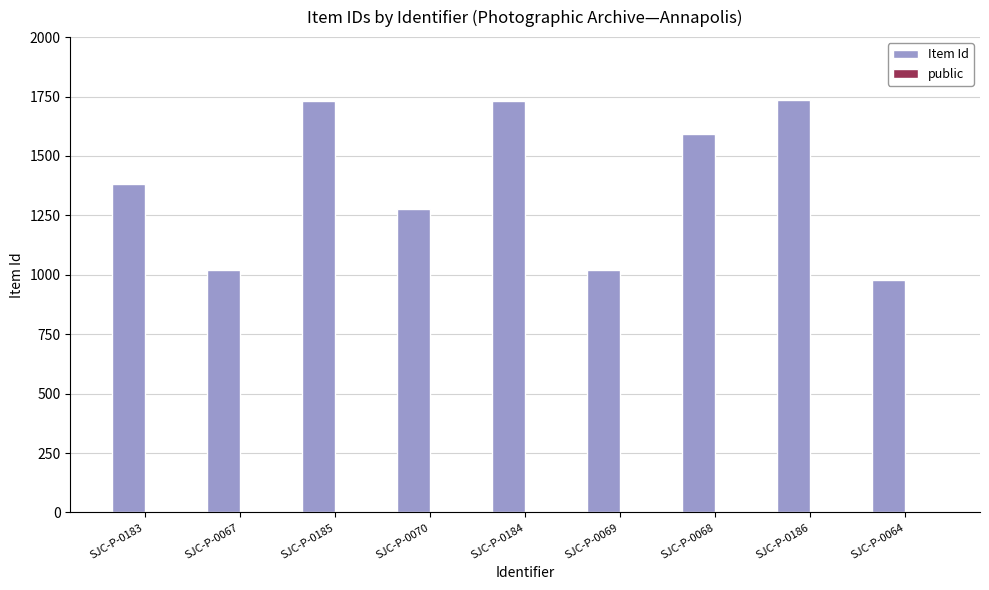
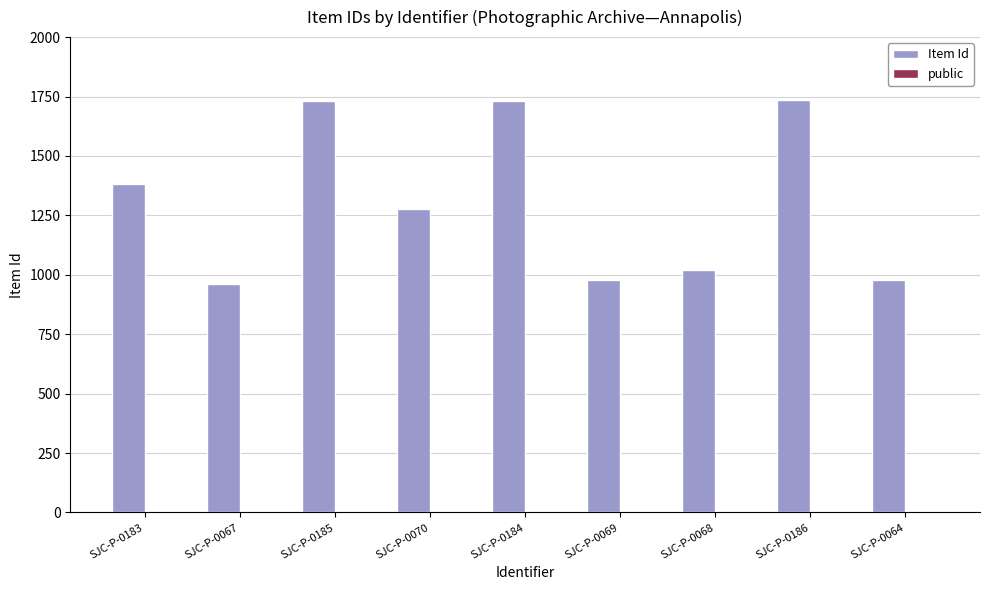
  {
    "Item Id": {
      "SJC-P-0183": 1380,
-     "SJC-P-0067": 1020,
+     "SJC-P-0067": 960,
      "SJC-P-0185": 1730,
      "SJC-P-0070": 1280,
      "SJC-P-0184": 1730,
-     "SJC-P-0069": 1020,
-     "SJC-P-0068": 1590,
+     "SJC-P-0069": 980,
+     "SJC-P-0068": 1020,
      "SJC-P-0186": 1730,
      "SJC-P-0064": 980
    }
  }
